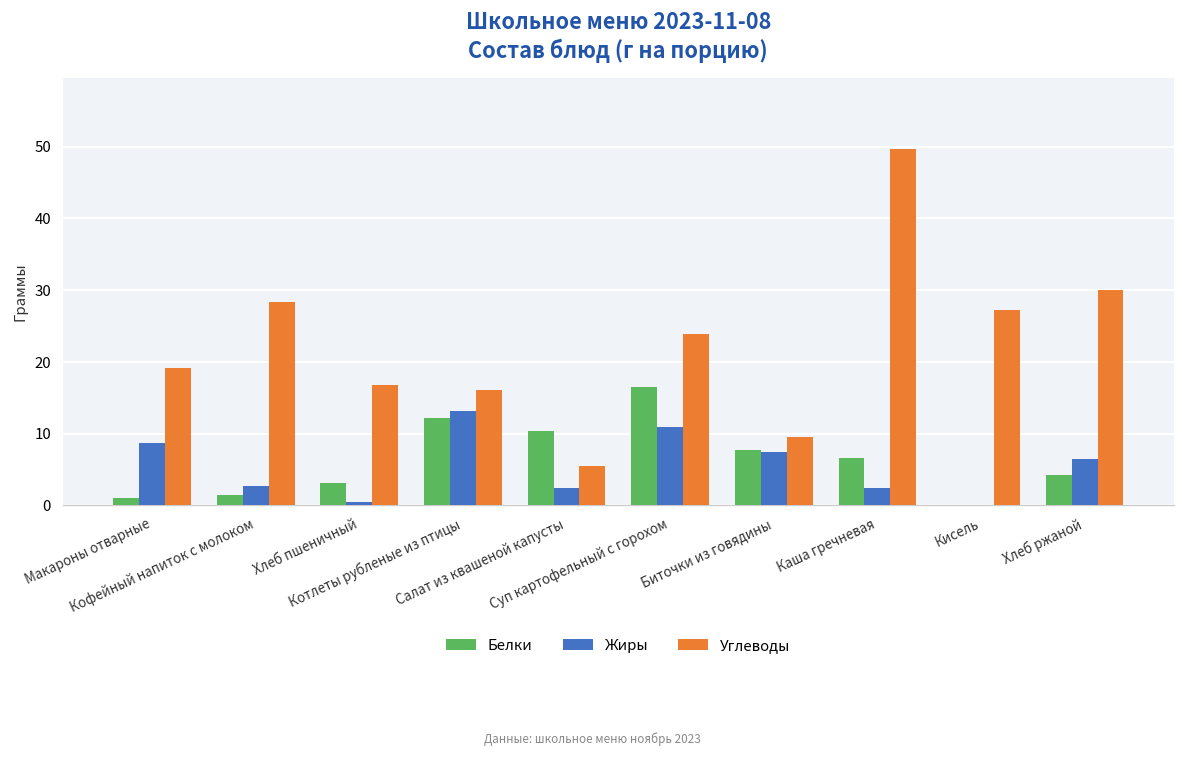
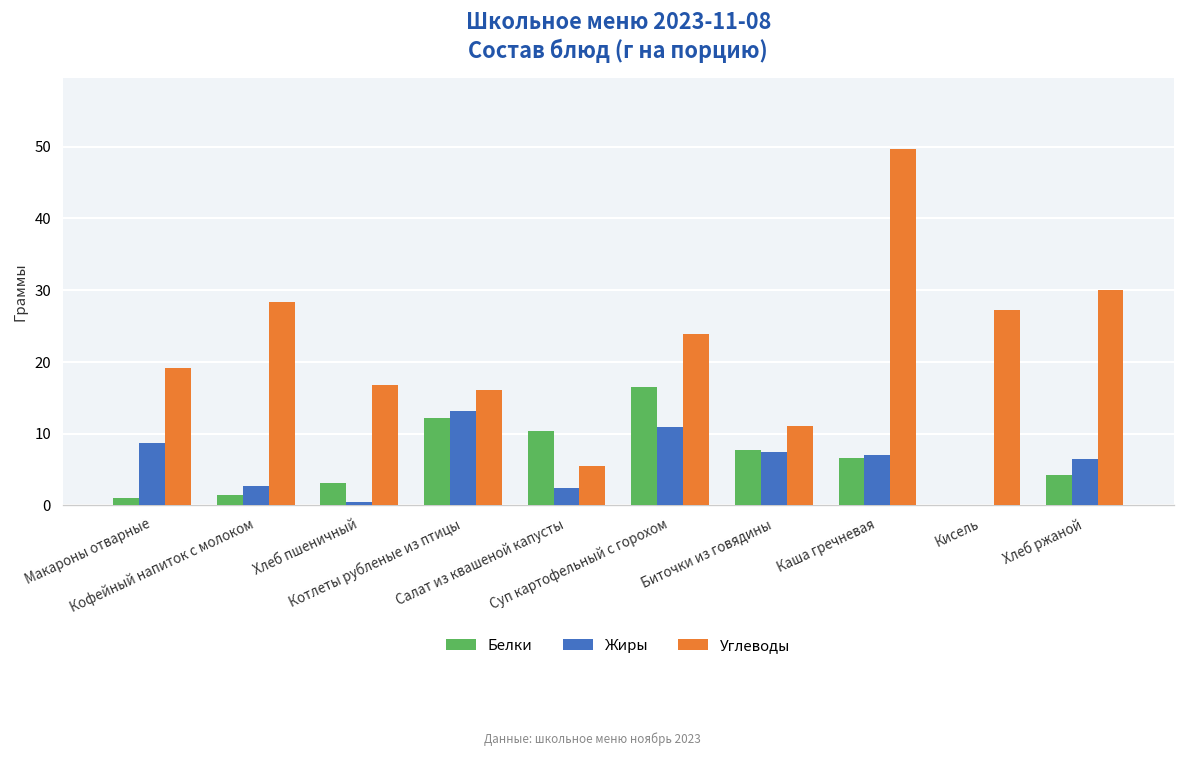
  {
    "Белки": {
      "Макароны отварные": 1,
      "Кофейный напиток с молоком": 2,
      "Хлеб пшеничный": 3,
      "Котлеты рубленые из птицы": 12,
      "Салат из квашеной капусты": 10,
      "Суп картофельный с горохом": 17,
      "Биточки из говядины": 8,
      "Каша гречневая": 7,
      "Хлеб ржаной": 4
    },
    "Жиры": {
      "Макароны отварные": 9,
      "Кофейный напиток с молоком": 3,
      "Хлеб пшеничный": 1,
      "Котлеты рубленые из птицы": 13,
      "Салат из квашеной капусты": 3,
      "Суп картофельный с горохом": 11,
      "Биточки из говядины": 7,
-     "Каша гречневая": 2,
+     "Каша гречневая": 7,
      "Кисель": 0,
      "Хлеб ржаной": 7
    },
    "Углеводы": {
      "Макароны отварные": 19,
      "Кофейный напиток с молоком": 28,
      "Хлеб пшеничный": 17,
      "Котлеты рубленые из птицы": 16,
      "Салат из квашеной капусты": 6,
      "Суп картофельный с горохом": 24,
-     "Биточки из говядины": 10,
+     "Биточки из говядины": 11,
      "Каша гречневая": 50,
      "Кисель": 27,
      "Хлеб ржаной": 30
    }
  }
